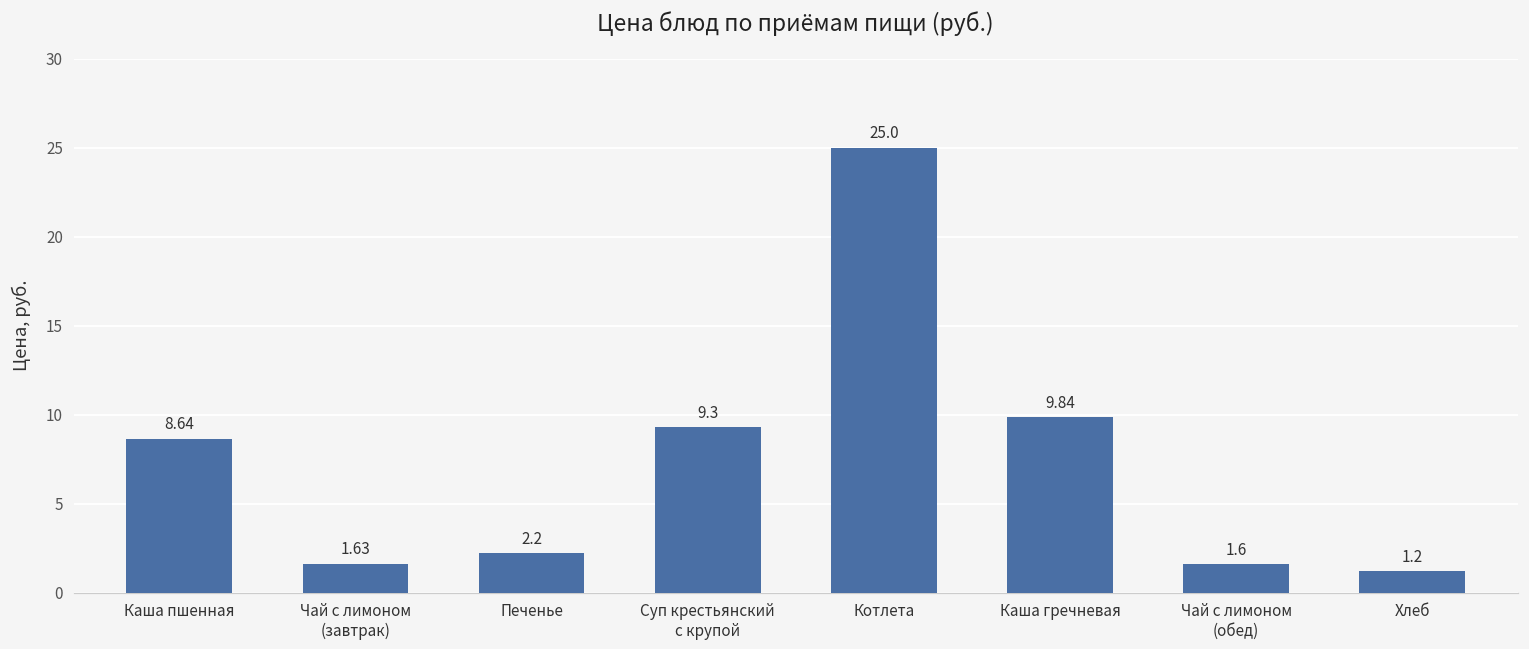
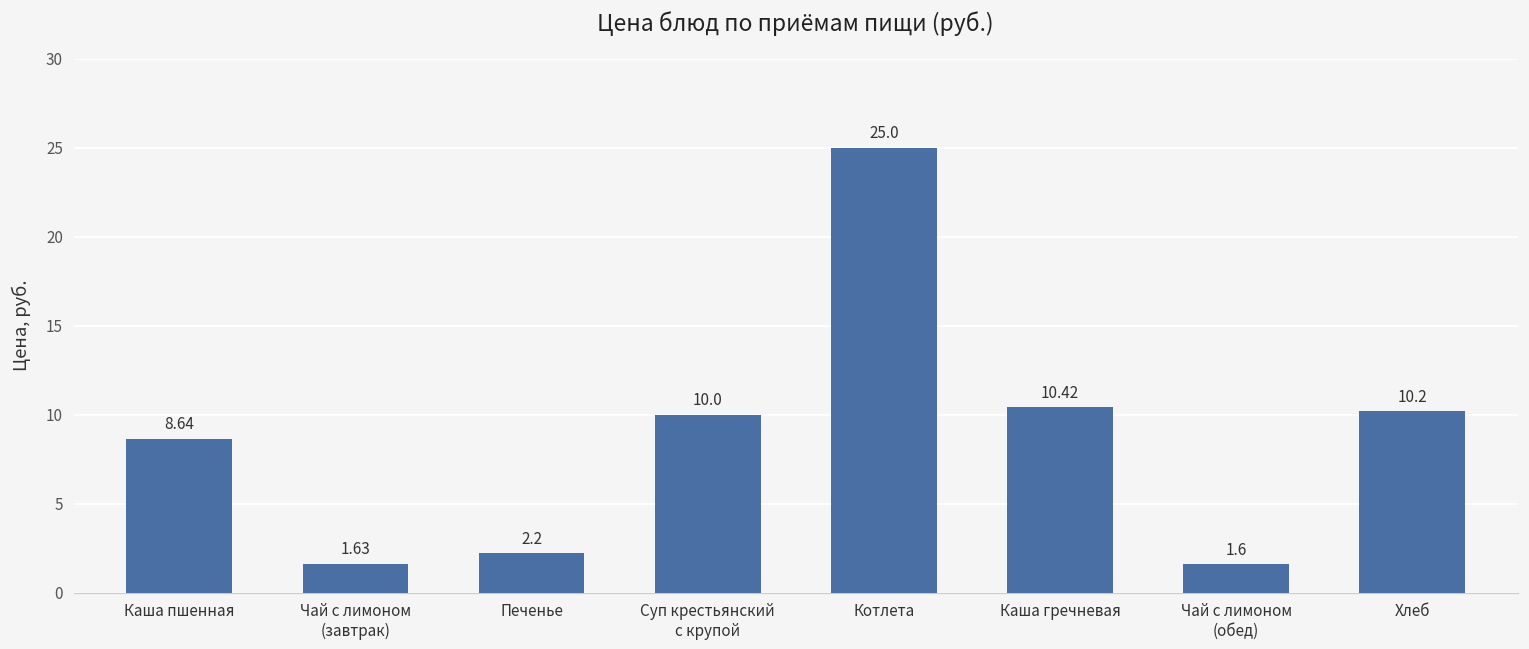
  {
    "Каша пшенная": 8.64,
    "Чай с лимоном (завтрак)": 1.63,
    "Печенье": 2.2,
-   "Суп крестьянский с крупой": 9.3,
+   "Суп крестьянский с крупой": 10.0,
    "Котлета": 25.0,
-   "Каша гречневая": 9.84,
+   "Каша гречневая": 10.42,
    "Чай с лимоном (обед)": 1.6,
-   "Хлеб": 1.2
+   "Хлеб": 10.2
  }
